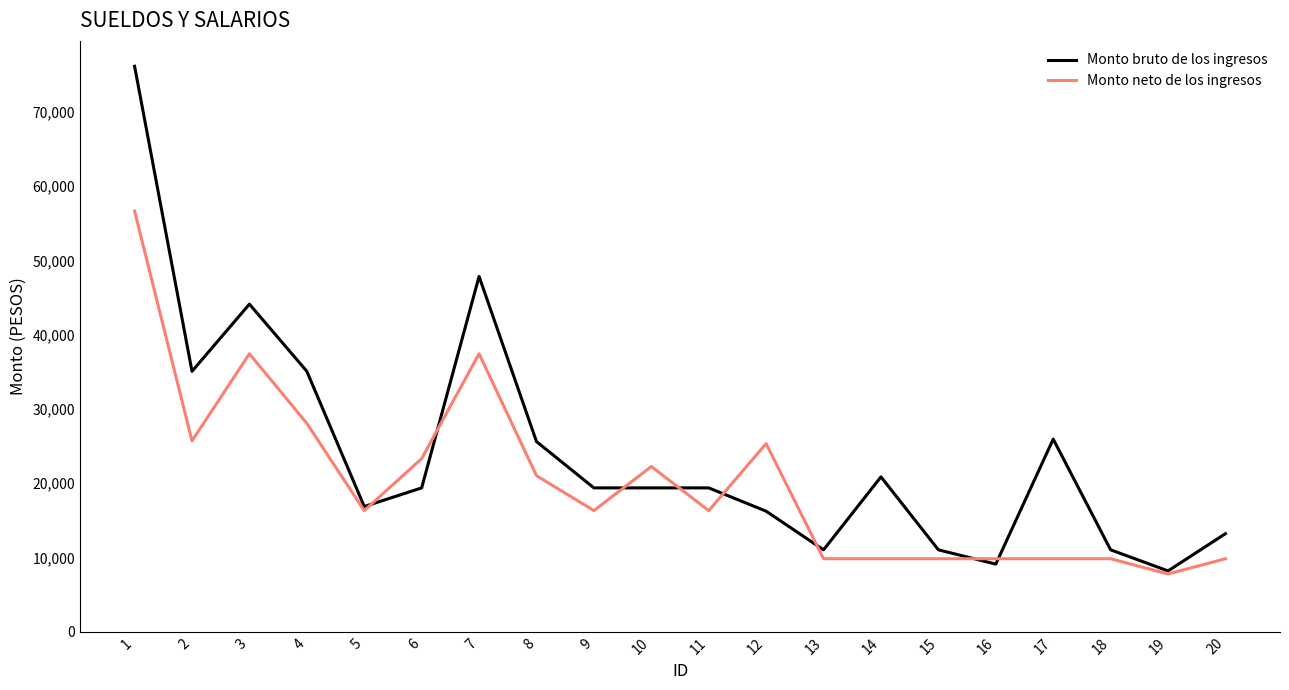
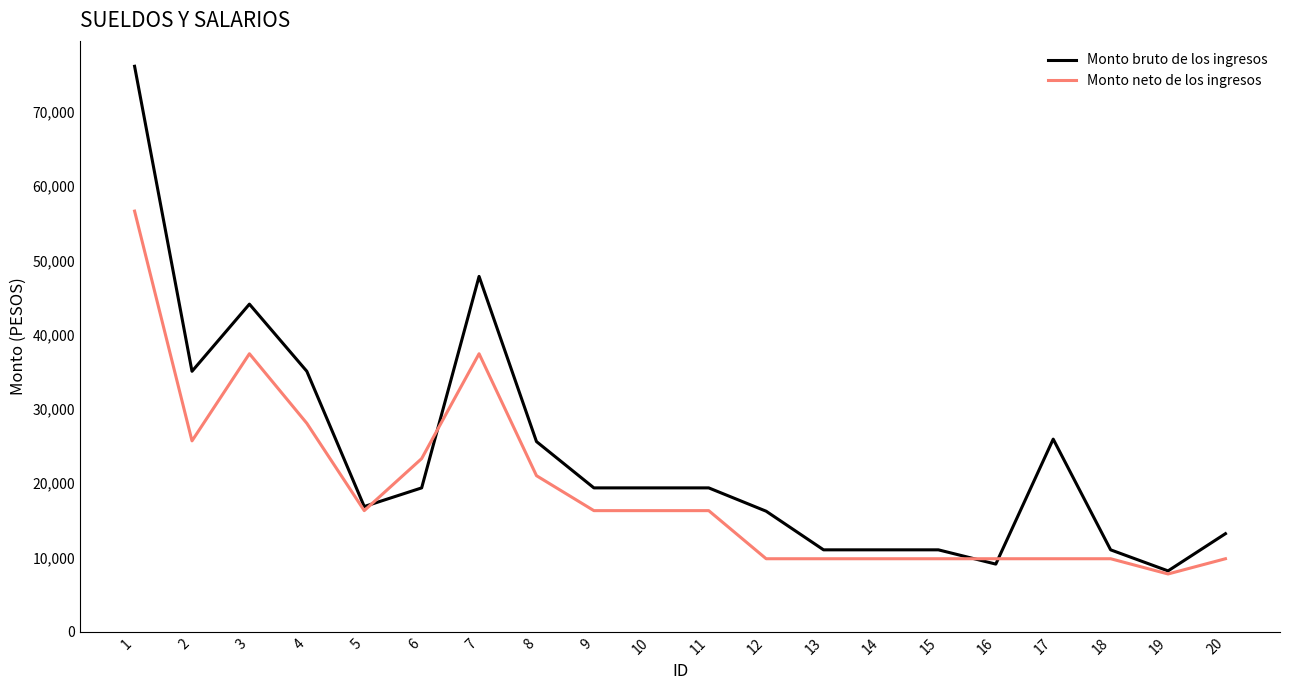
  {
    "Monto bruto de los ingresos": {
      "1": "76,000",
      "2": "35,000",
      "3": "44,000",
      "4": "35,000",
      "5": "17,000",
      "6": "19,000",
      "7": "48,000",
      "8": "26,000",
      "9": "19,000",
      "10": "19,000",
      "11": "19,000",
      "12": "16,000",
      "13": "11,000",
-     "14": "21,000",
+     "14": "11,000",
      "15": "11,000",
      "16": "9,000",
      "17": "26,000",
      "18": "11,000",
      "19": "8,000",
      "20": "13,000"
    },
    "Monto neto de los ingresos": {
      "1": "57,000",
      "2": "26,000",
      "3": "37,000",
      "4": "28,000",
      "5": "16,000",
      "6": "23,000",
      "7": "37,000",
      "8": "21,000",
      "9": "16,000",
-     "10": "22,000",
+     "10": "16,000",
      "11": "16,000",
-     "12": "25,000",
+     "12": "10,000",
      "13": "10,000",
      "14": "10,000",
      "15": "10,000",
      "16": "10,000",
      "17": "10,000",
      "18": "10,000",
      "19": "8,000",
      "20": "10,000"
    }
  }
